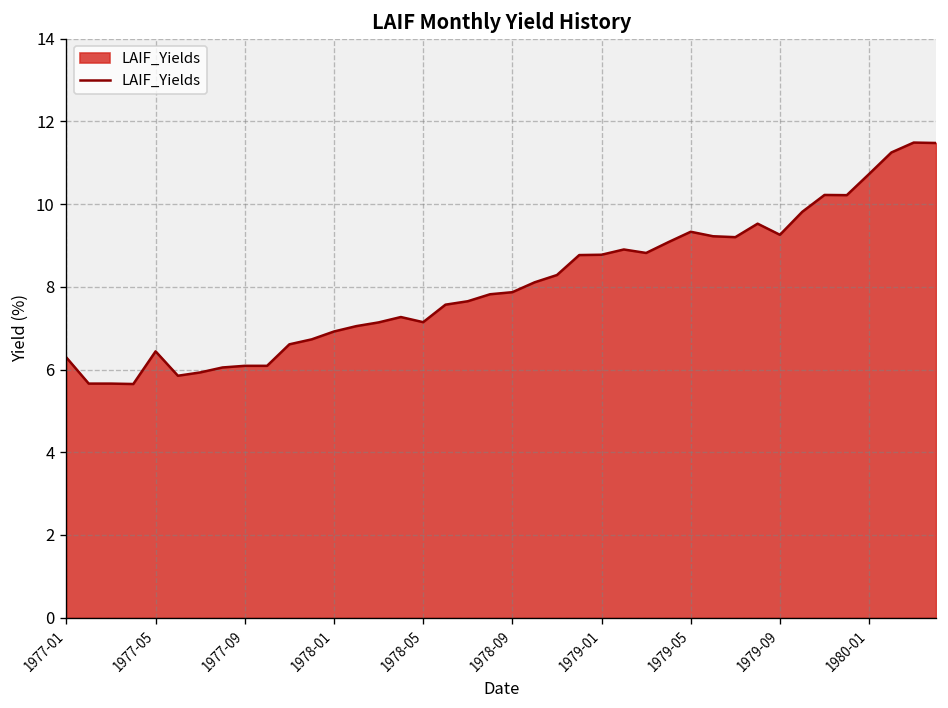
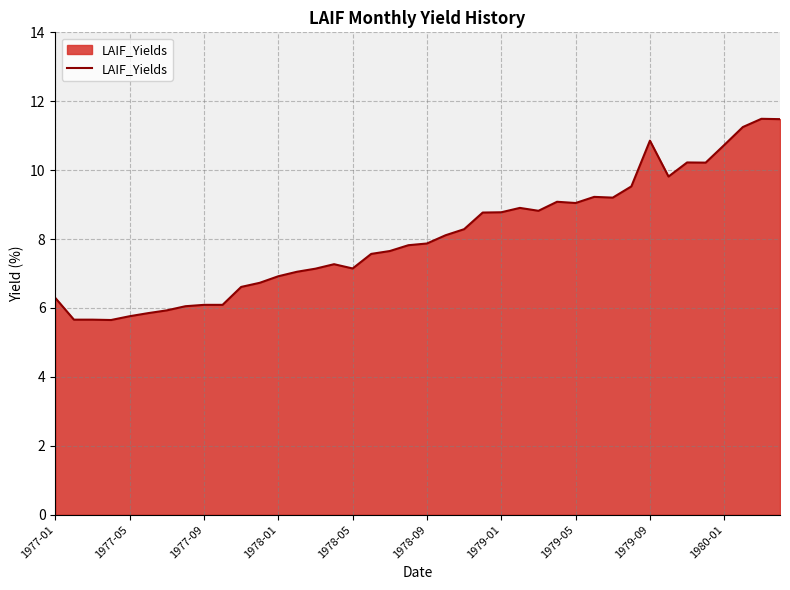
  {
    "1977-01": 6.3,
-   "1977-05": 6.4,
+   "1977-05": 5.8,
    "1977-09": 6.1,
    "1978-01": 6.9,
    "1978-05": 7.1,
    "1978-09": 7.9,
    "1979-01": 8.8,
-   "1979-05": 9.3,
-   "1979-09": 9.3,
+   "1979-05": 9.0,
+   "1979-09": 10.9,
    "1980-01": 10.7
  }
